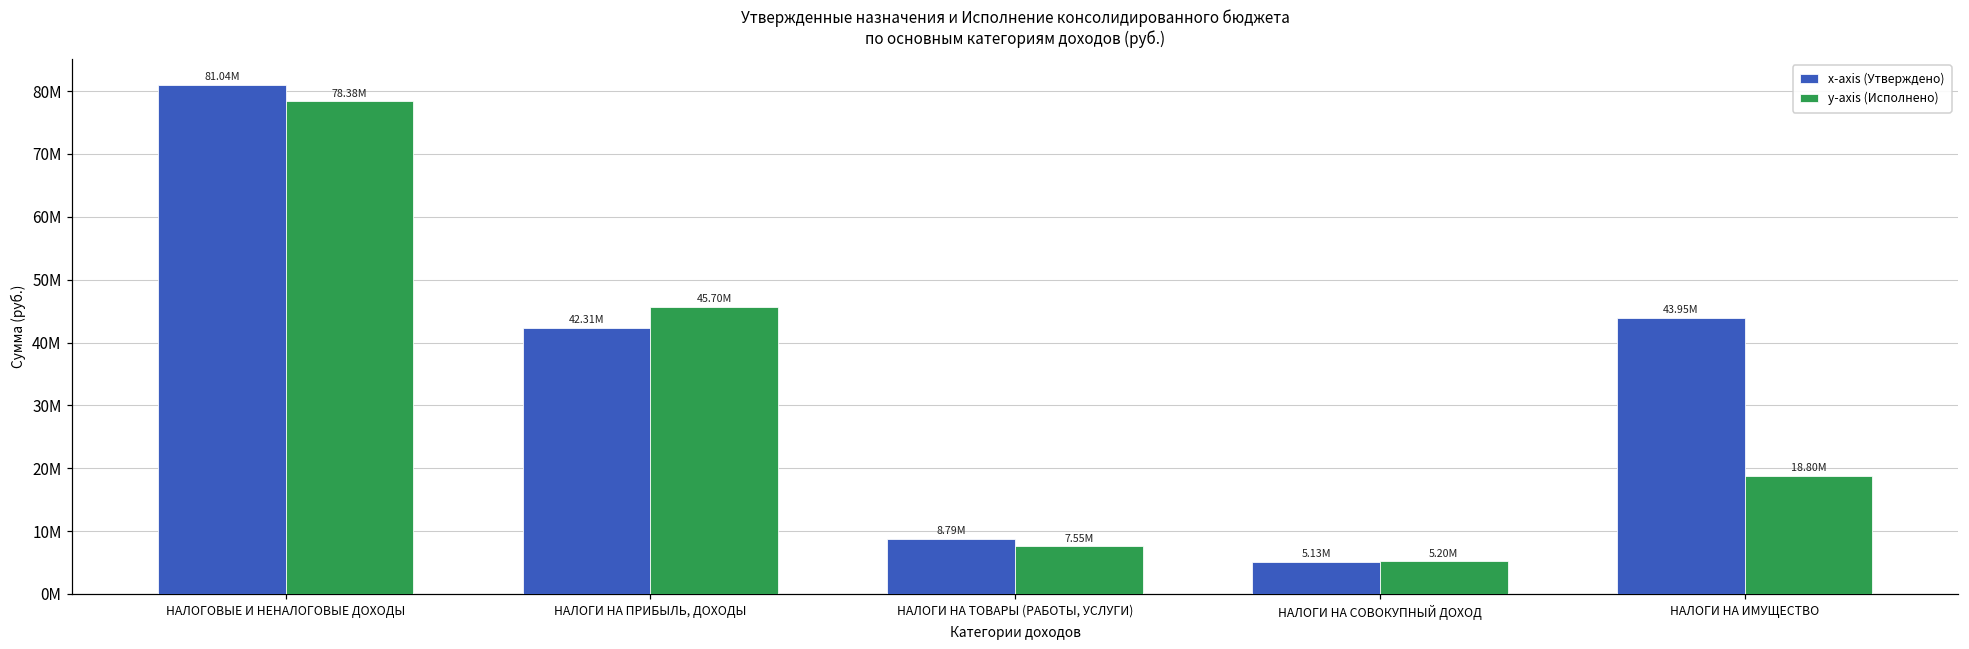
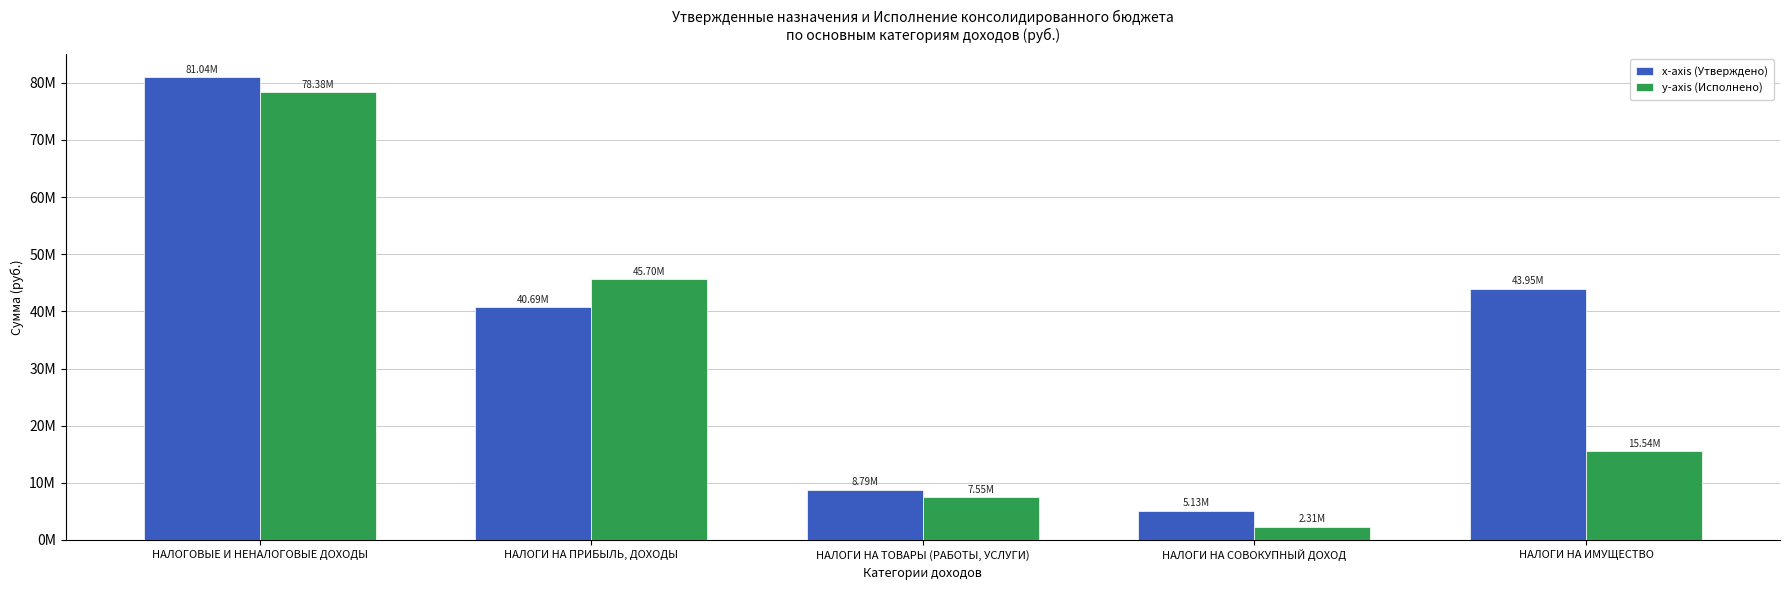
  {
    "x-axis (Утверждено)": {
      "НАЛОГОВЫЕ И НЕНАЛОГОВЫЕ ДОХОДЫ": "81.04M",
-     "НАЛОГИ НА ПРИБЫЛЬ, ДОХОДЫ": "42.31M",
+     "НАЛОГИ НА ПРИБЫЛЬ, ДОХОДЫ": "40.69M",
      "НАЛОГИ НА ТОВАРЫ (РАБОТЫ, УСЛУГИ)": "8.79M",
      "НАЛОГИ НА СОВОКУПНЫЙ ДОХОД": "5.13M",
      "НАЛОГИ НА ИМУЩЕСТВО": "43.95M"
    },
    "y-axis (Исполнено)": {
      "НАЛОГОВЫЕ И НЕНАЛОГОВЫЕ ДОХОДЫ": "78.38M",
      "НАЛОГИ НА ПРИБЫЛЬ, ДОХОДЫ": "45.70M",
      "НАЛОГИ НА ТОВАРЫ (РАБОТЫ, УСЛУГИ)": "7.55M",
-     "НАЛОГИ НА СОВОКУПНЫЙ ДОХОД": "5.20M",
-     "НАЛОГИ НА ИМУЩЕСТВО": "18.80M"
+     "НАЛОГИ НА СОВОКУПНЫЙ ДОХОД": "2.31M",
+     "НАЛОГИ НА ИМУЩЕСТВО": "15.54M"
    }
  }
